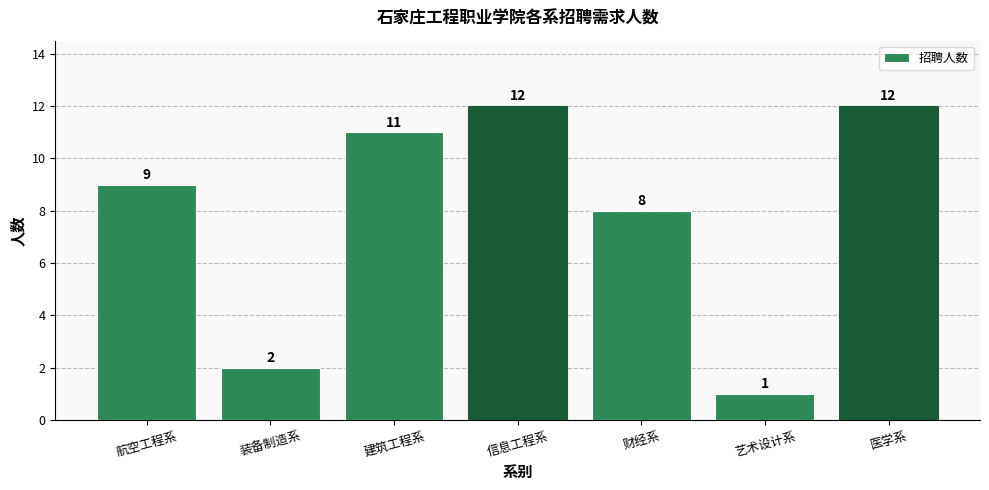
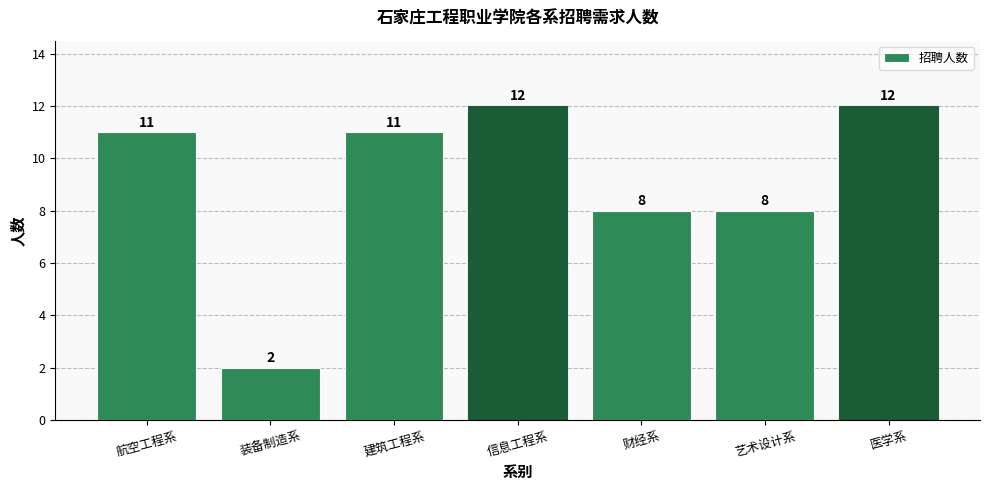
  {
-   "航空工程系": 9,
+   "航空工程系": 11,
    "装备制造系": 2,
    "建筑工程系": 11,
    "信息工程系": 12,
    "财经系": 8,
-   "艺术设计系": 1,
+   "艺术设计系": 8,
    "医学系": 12
  }
